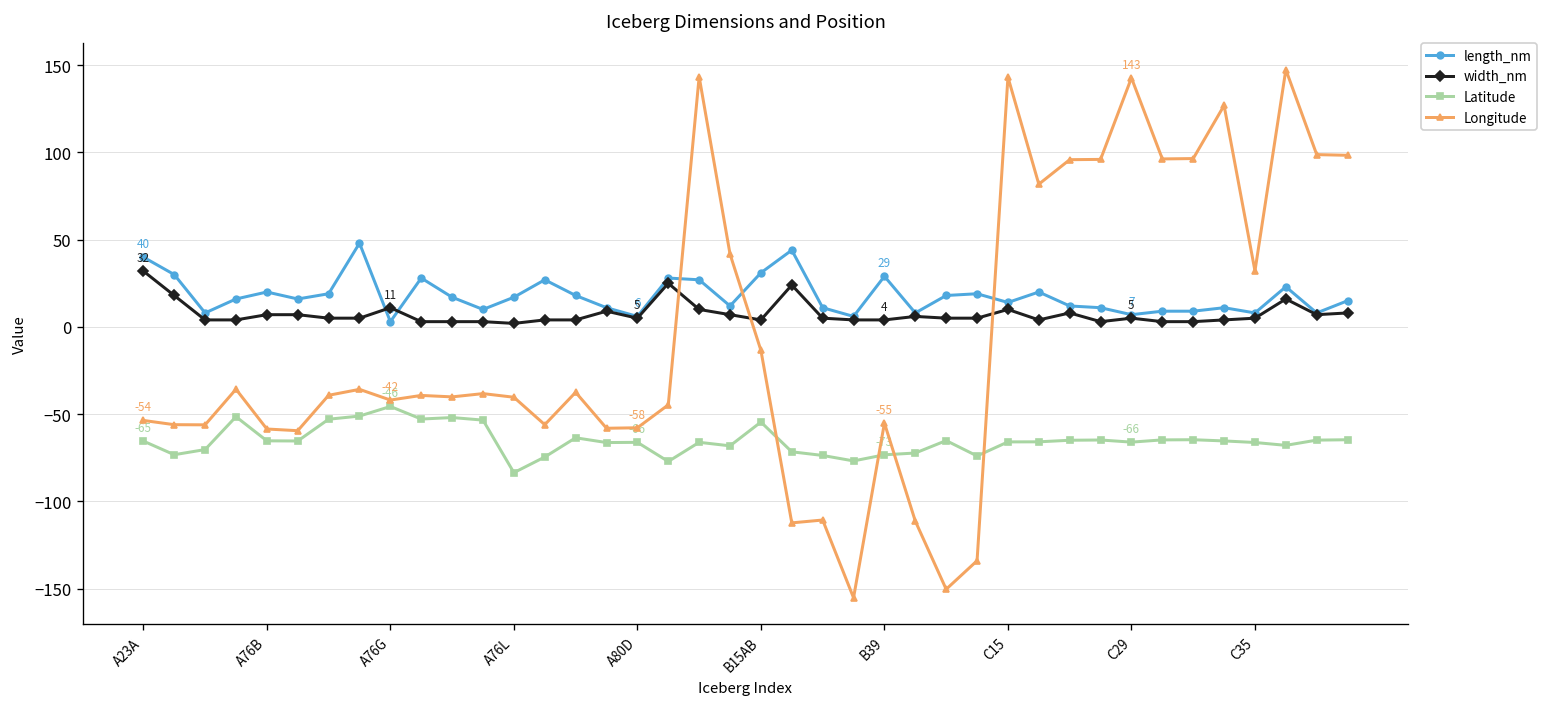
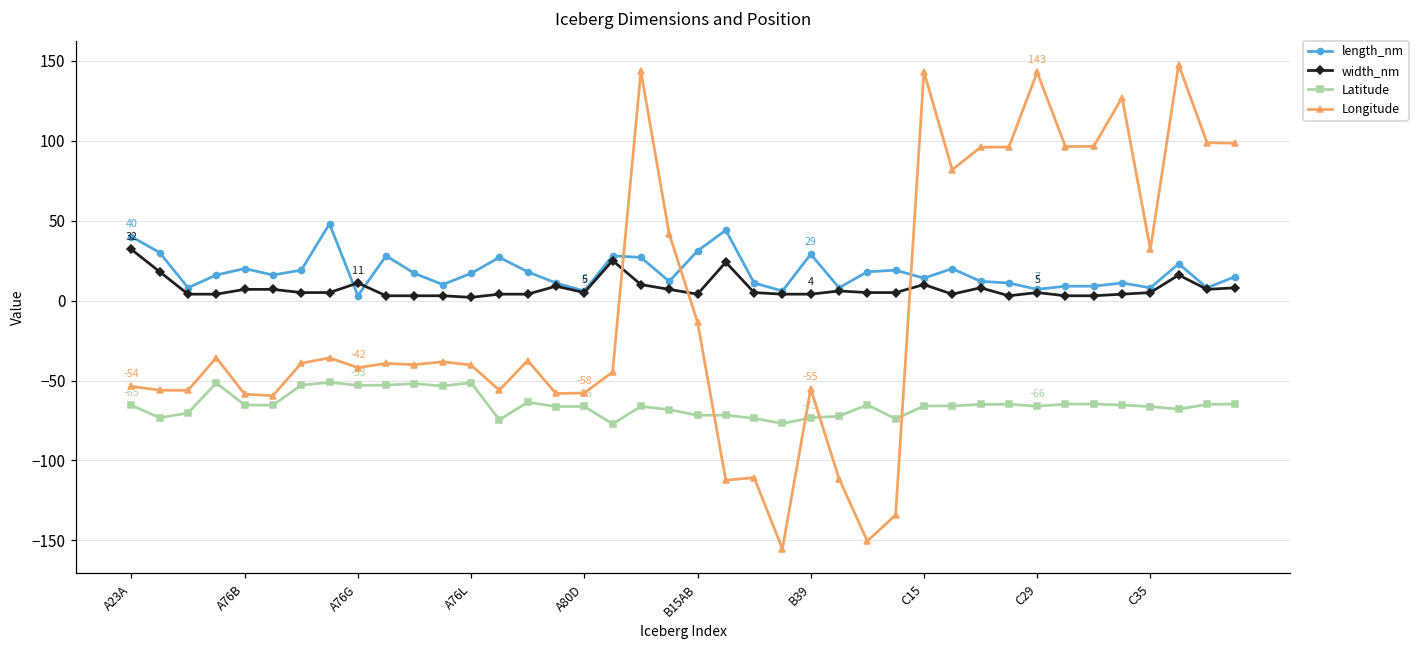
  {
    "length_nm": {
      "A23A": 40,
      "B39": 29
    },
    "width_nm": {
      "A76G": 11,
      "B39": 4
    },
    "Latitude": {
-     "A76G": -46,
-     "A76L": -84,
-     "B15AB": -55,
+     "A76G": -53,
+     "A76L": -51,
+     "B15AB": -72,
      "B39": -73,
      "C29": -66
    },
    "Longitude": {
      "A23A": -54,
      "A76G": -42,
      "A80D": -58,
      "B39": -55,
      "C29": 143
    }
  }
